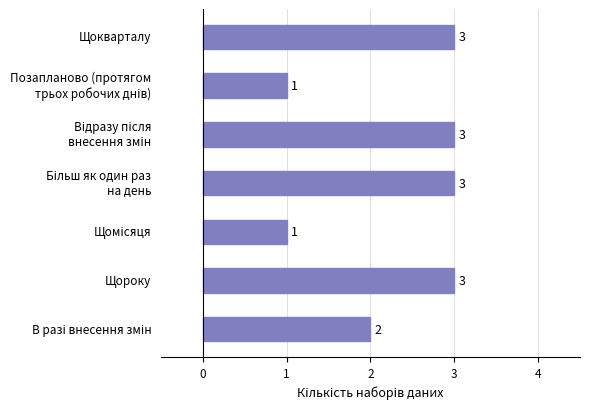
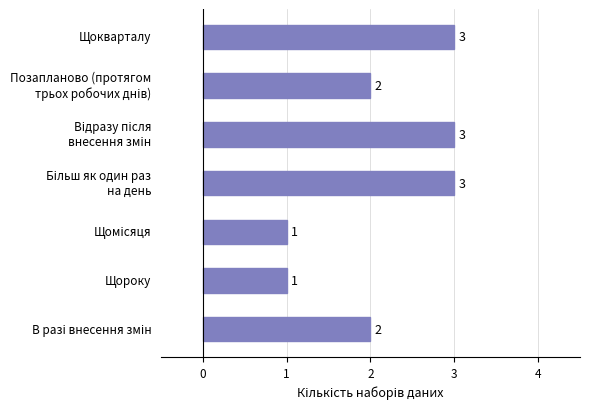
  {
    "Щокварталу": 3,
-   "Позапланово (протягом трьох робочих днів)": 1,
+   "Позапланово (протягом трьох робочих днів)": 2,
    "Відразу після внесення змін": 3,
    "Більш як один раз на день": 3,
    "Щомісяця": 1,
-   "Щороку": 3,
+   "Щороку": 1,
    "В разі внесення змін": 2
  }
